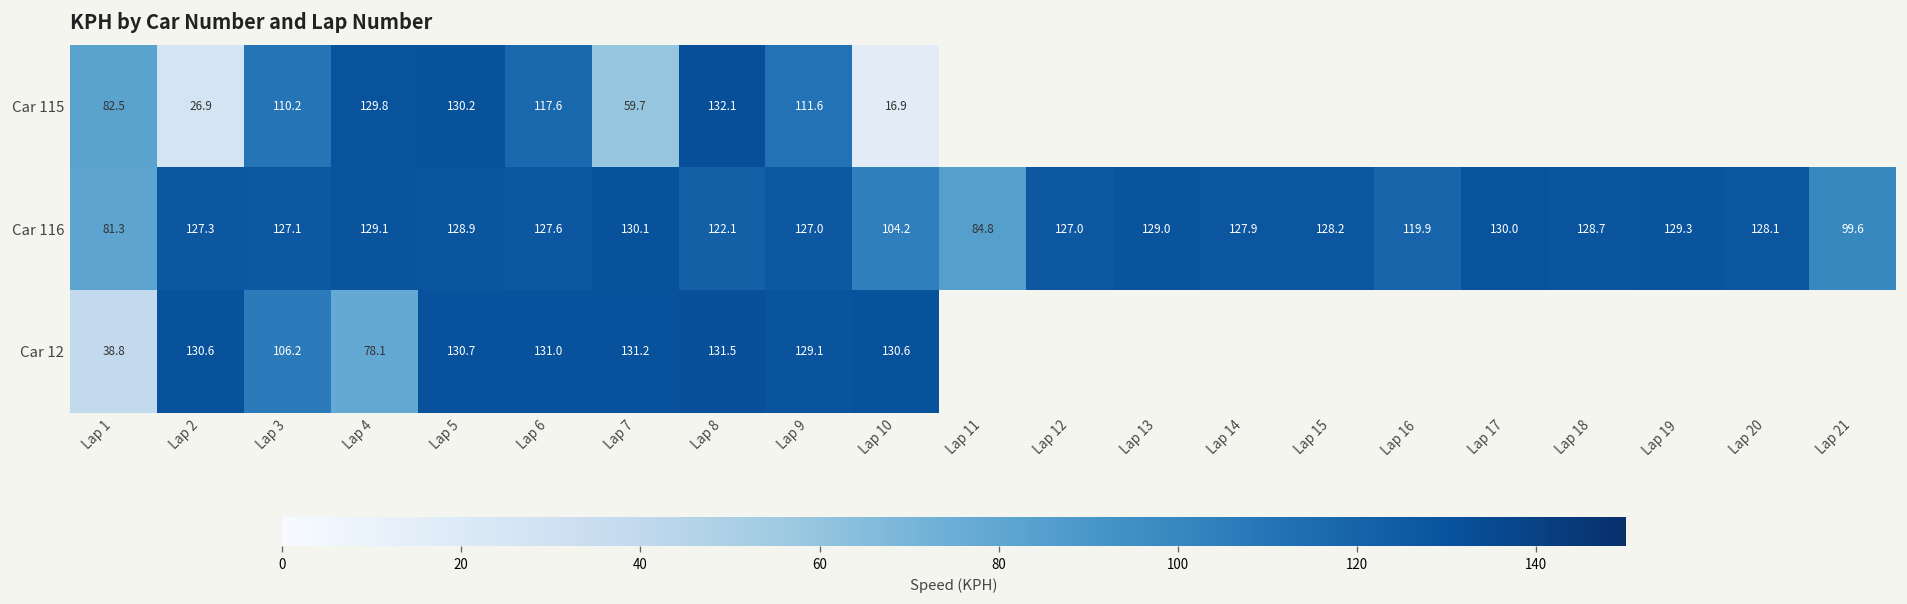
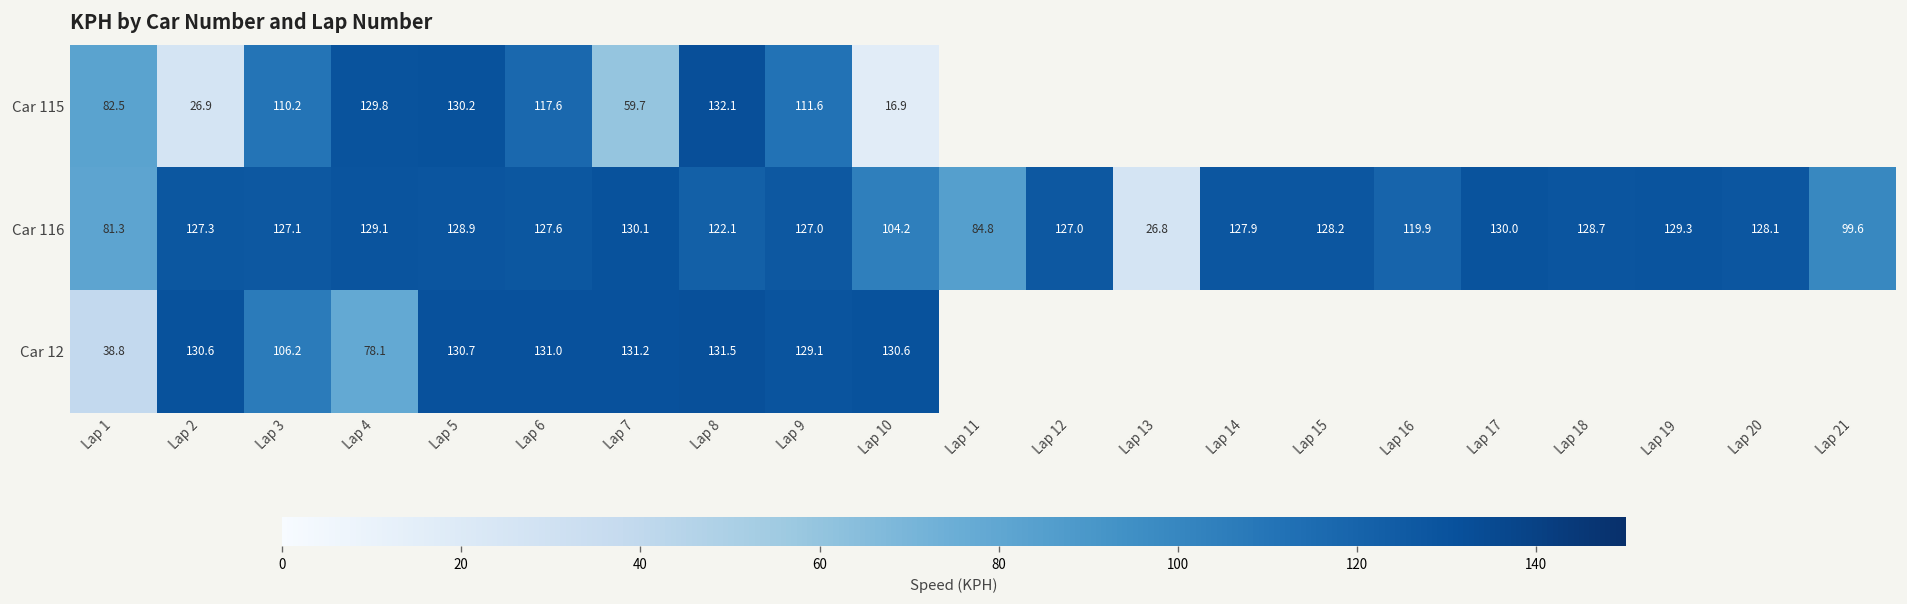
  {
    "Car 115": {
      "Lap 1": 82.5,
      "Lap 2": 26.9,
      "Lap 3": 110.2,
      "Lap 4": 129.8,
      "Lap 5": 130.2,
      "Lap 6": 117.6,
      "Lap 7": 59.7,
      "Lap 8": 132.1,
      "Lap 9": 111.6,
      "Lap 10": 16.9
    },
    "Car 116": {
      "Lap 1": 81.3,
      "Lap 2": 127.3,
      "Lap 3": 127.1,
      "Lap 4": 129.1,
      "Lap 5": 128.9,
      "Lap 6": 127.6,
      "Lap 7": 130.1,
      "Lap 8": 122.1,
      "Lap 9": 127.0,
      "Lap 10": 104.2,
      "Lap 11": 84.8,
      "Lap 12": 127.0,
-     "Lap 13": 129.0,
+     "Lap 13": 26.8,
      "Lap 14": 127.9,
      "Lap 15": 128.2,
      "Lap 16": 119.9,
      "Lap 17": 130.0,
      "Lap 18": 128.7,
      "Lap 19": 129.3,
      "Lap 20": 128.1,
      "Lap 21": 99.6
    },
    "Car 12": {
      "Lap 1": 38.8,
      "Lap 2": 130.6,
      "Lap 3": 106.2,
      "Lap 4": 78.1,
      "Lap 5": 130.7,
      "Lap 6": 131.0,
      "Lap 7": 131.2,
      "Lap 8": 131.5,
      "Lap 9": 129.1,
      "Lap 10": 130.6
    }
  }
